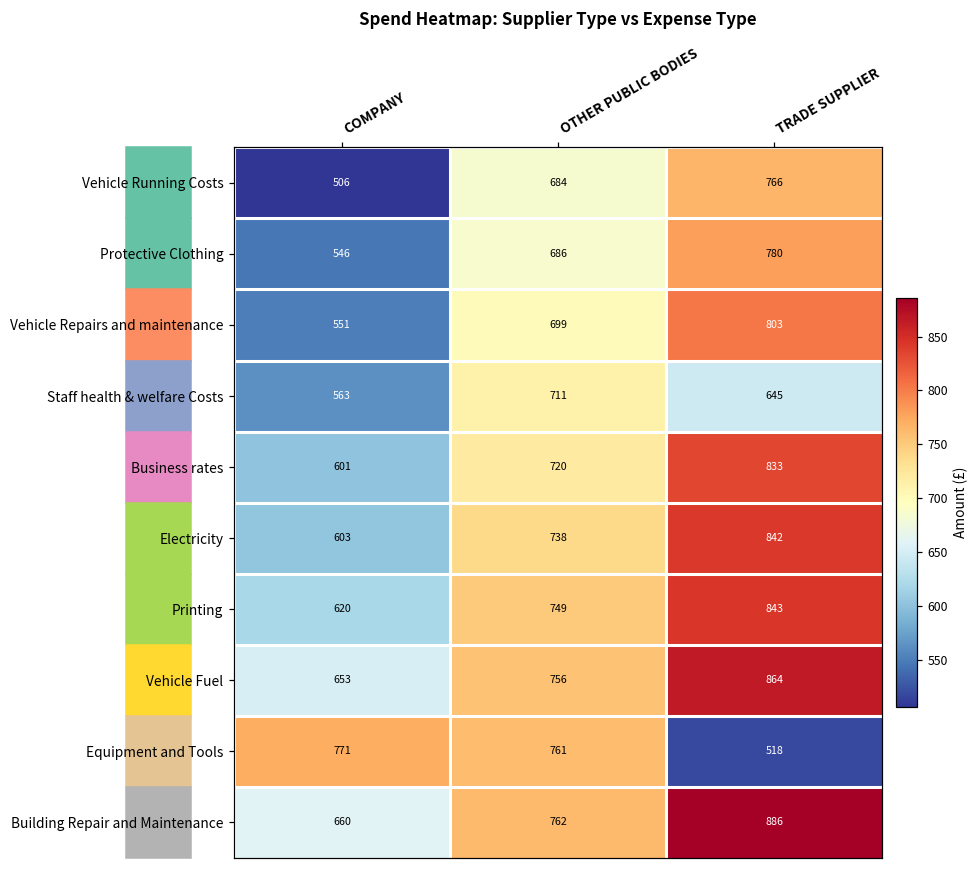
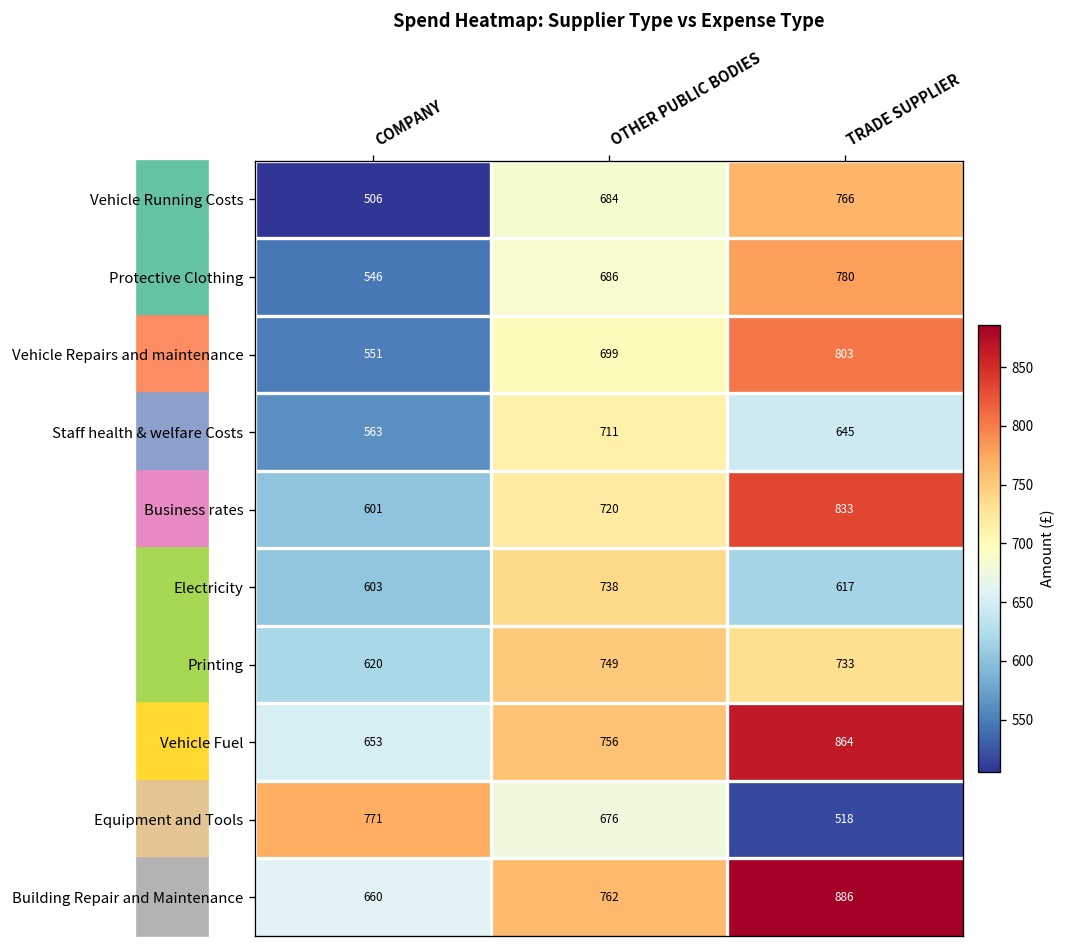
  {
    "Vehicle Running Costs": {
      "COMPANY": 506,
      "OTHER PUBLIC BODIES": 684,
      "TRADE SUPPLIER": 766
    },
    "Protective Clothing": {
      "COMPANY": 546,
      "OTHER PUBLIC BODIES": 686,
      "TRADE SUPPLIER": 780
    },
    "Vehicle Repairs and maintenance": {
      "COMPANY": 551,
      "OTHER PUBLIC BODIES": 699,
      "TRADE SUPPLIER": 803
    },
    "Staff health & welfare Costs": {
      "COMPANY": 563,
      "OTHER PUBLIC BODIES": 711,
      "TRADE SUPPLIER": 645
    },
    "Business rates": {
      "COMPANY": 601,
      "OTHER PUBLIC BODIES": 720,
      "TRADE SUPPLIER": 833
    },
    "Electricity": {
      "COMPANY": 603,
      "OTHER PUBLIC BODIES": 738,
-     "TRADE SUPPLIER": 842
+     "TRADE SUPPLIER": 617
    },
    "Printing": {
      "COMPANY": 620,
      "OTHER PUBLIC BODIES": 749,
-     "TRADE SUPPLIER": 843
+     "TRADE SUPPLIER": 733
    },
    "Vehicle Fuel": {
      "COMPANY": 653,
      "OTHER PUBLIC BODIES": 756,
      "TRADE SUPPLIER": 864
    },
    "Equipment and Tools": {
      "COMPANY": 771,
-     "OTHER PUBLIC BODIES": 761,
+     "OTHER PUBLIC BODIES": 676,
      "TRADE SUPPLIER": 518
    },
    "Building Repair and Maintenance": {
      "COMPANY": 660,
      "OTHER PUBLIC BODIES": 762,
      "TRADE SUPPLIER": 886
    }
  }
